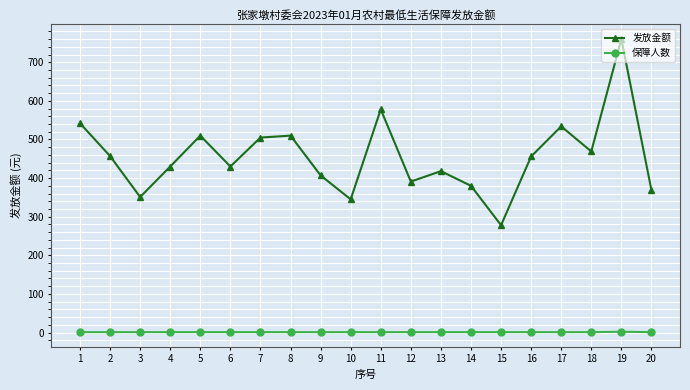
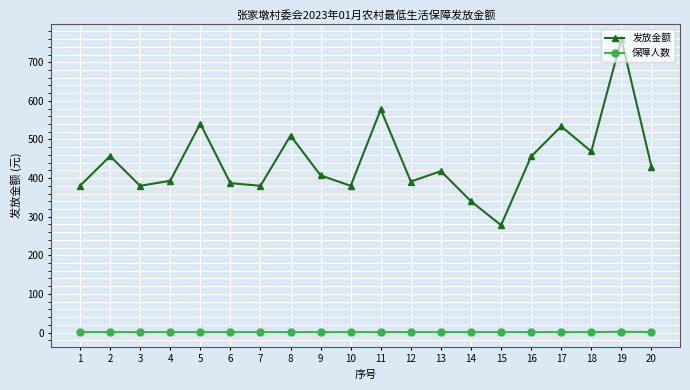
  {
    "发放金额": {
-     "1": 540,
+     "1": 380,
      "2": 460,
-     "3": 350,
-     "4": 430,
-     "5": 510,
-     "6": 430,
-     "7": 510,
+     "3": 380,
+     "4": 390,
+     "5": 540,
+     "6": 390,
+     "7": 380,
      "8": 510,
      "9": 410,
-     "10": 350,
+     "10": 380,
      "11": 580,
      "12": 390,
      "13": 420,
-     "14": 380,
+     "14": 340,
      "15": 280,
      "16": 460,
      "17": 530,
      "18": 470,
-     "20": 370
+     "20": 430
    },
    "保障人数": {
      "1": 0,
      "2": 0,
      "3": 0,
      "4": 0,
      "5": 0,
      "6": 0,
      "7": 0,
      "8": 0,
      "9": 0,
      "10": 0,
      "11": 0,
      "12": 0,
      "13": 0,
      "14": 0,
      "15": 0,
      "16": 0,
      "17": 0,
      "18": 0,
      "19": 0,
      "20": 0
    }
  }
